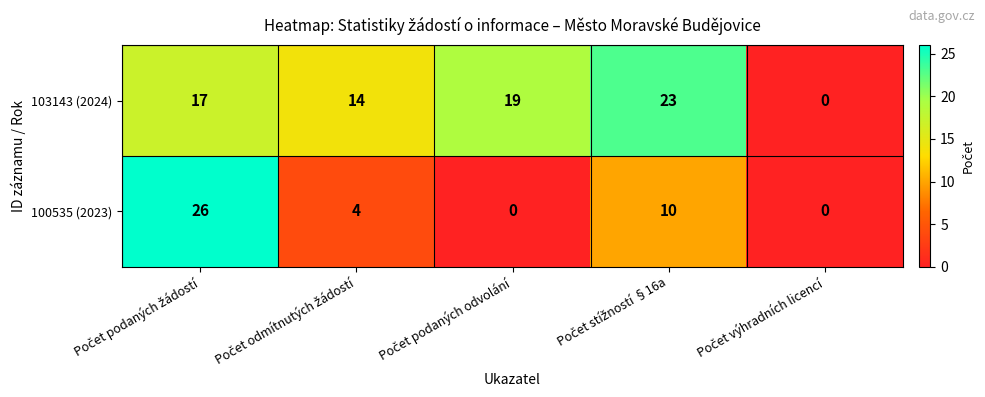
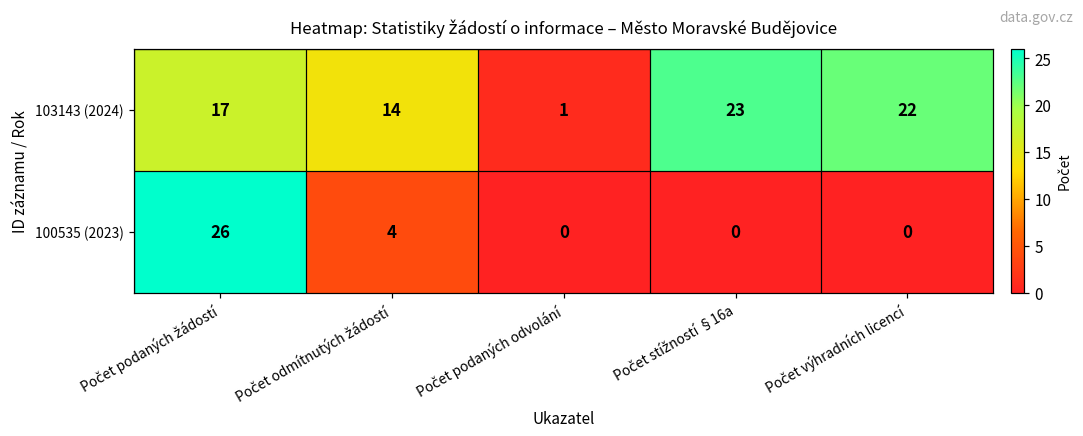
  {
    "103143 (2024)": {
      "Počet podaných žádostí": 17,
      "Počet odmítnutých žádostí": 14,
-     "Počet podaných odvolání": 19,
+     "Počet podaných odvolání": 1,
      "Počet stížností §16a": 23,
-     "Počet výhradních licencí": 0
+     "Počet výhradních licencí": 22
    },
    "100535 (2023)": {
      "Počet podaných žádostí": 26,
      "Počet odmítnutých žádostí": 4,
      "Počet podaných odvolání": 0,
-     "Počet stížností §16a": 10,
+     "Počet stížností §16a": 0,
      "Počet výhradních licencí": 0
    }
  }
